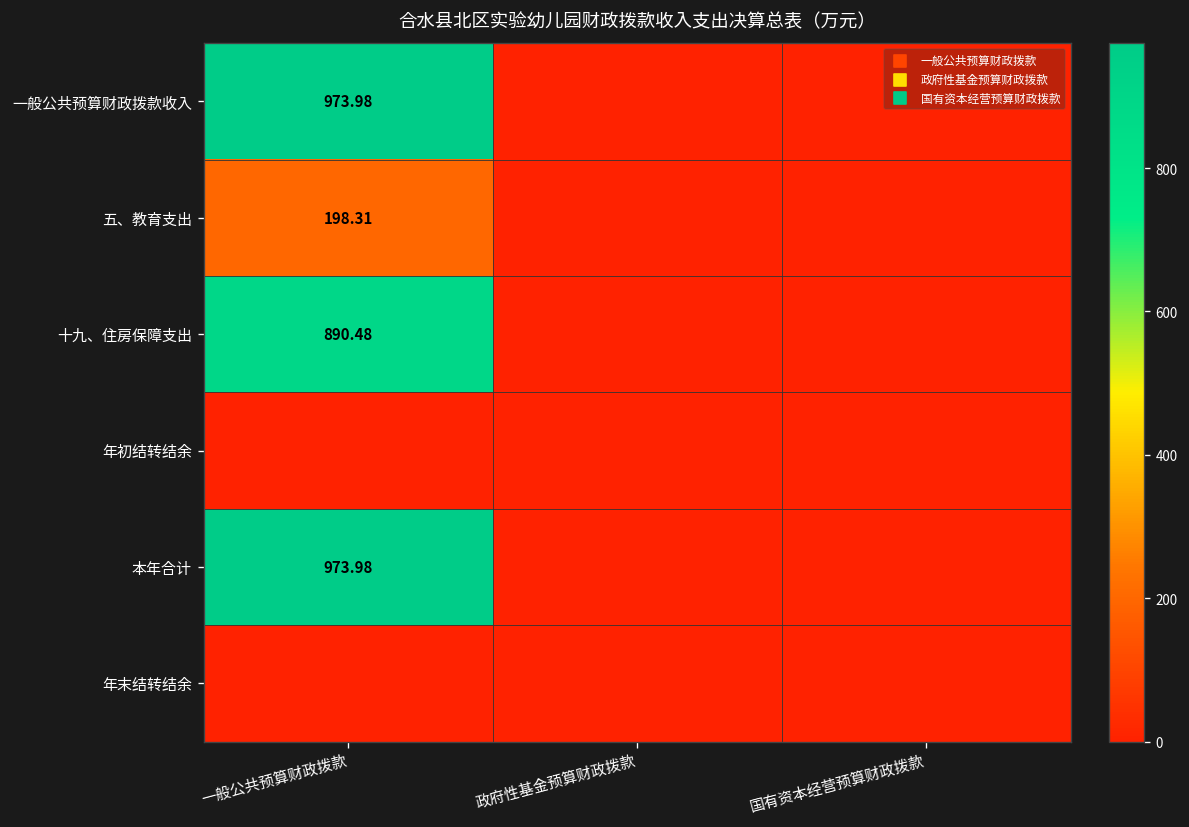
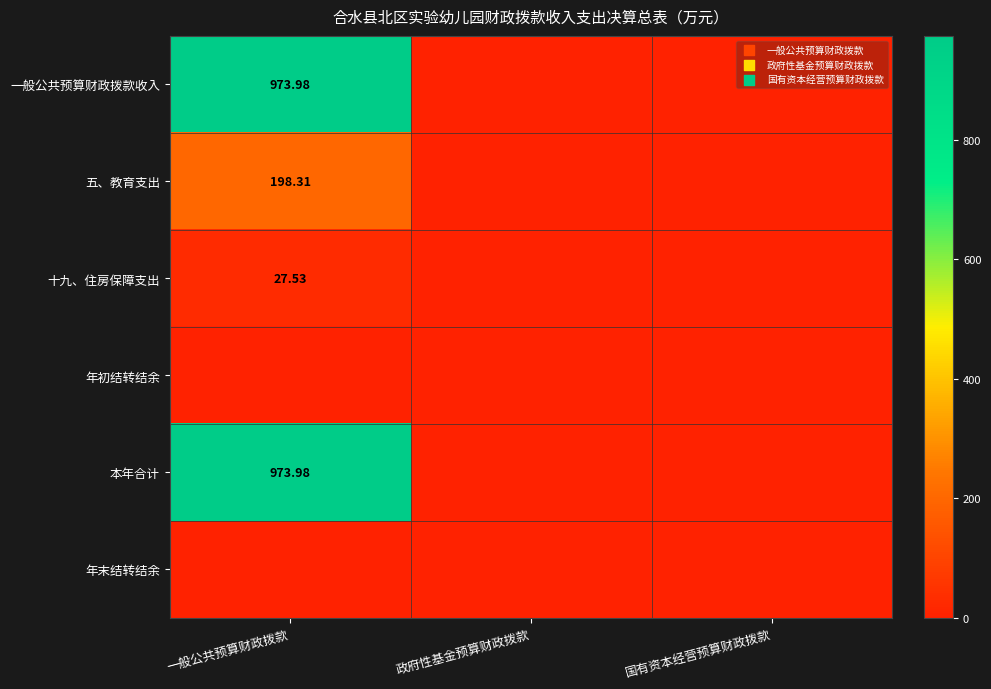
  {
    "一般公共预算财政拨款收入": {
      "一般公共预算财政拨款": 973.98
    },
    "五、教育支出": {
      "一般公共预算财政拨款": 198.31
    },
    "十九、住房保障支出": {
-     "一般公共预算财政拨款": 890.48
+     "一般公共预算财政拨款": 27.53
    },
    "本年合计": {
      "一般公共预算财政拨款": 973.98
    }
  }
